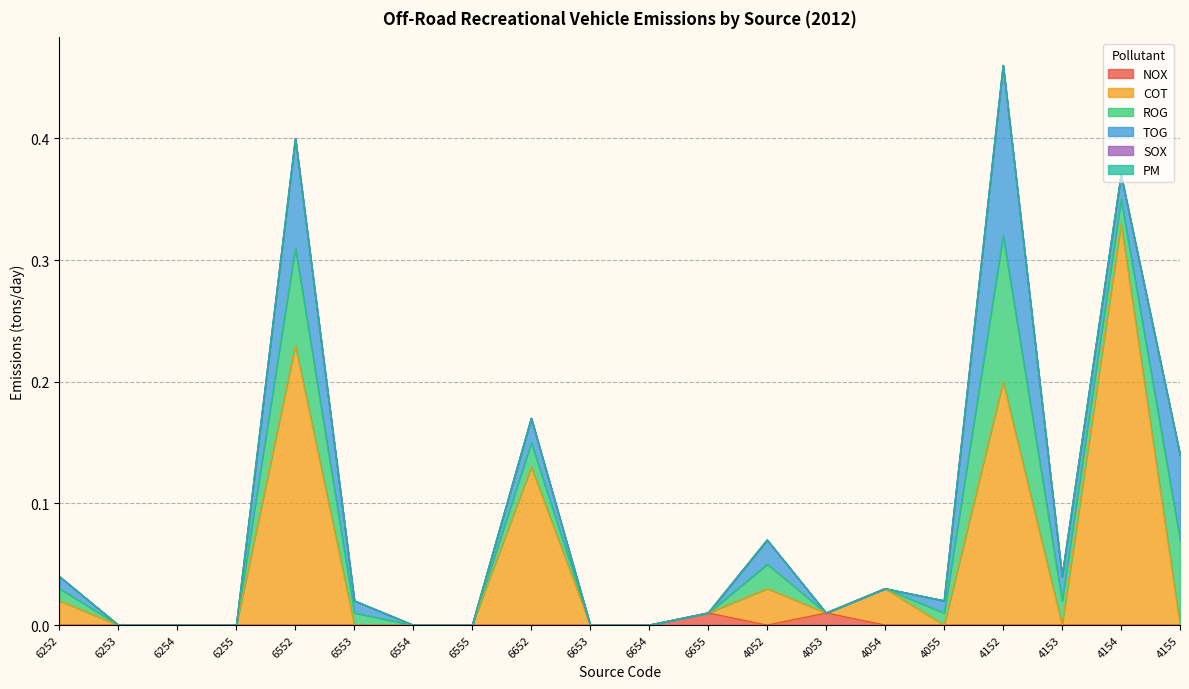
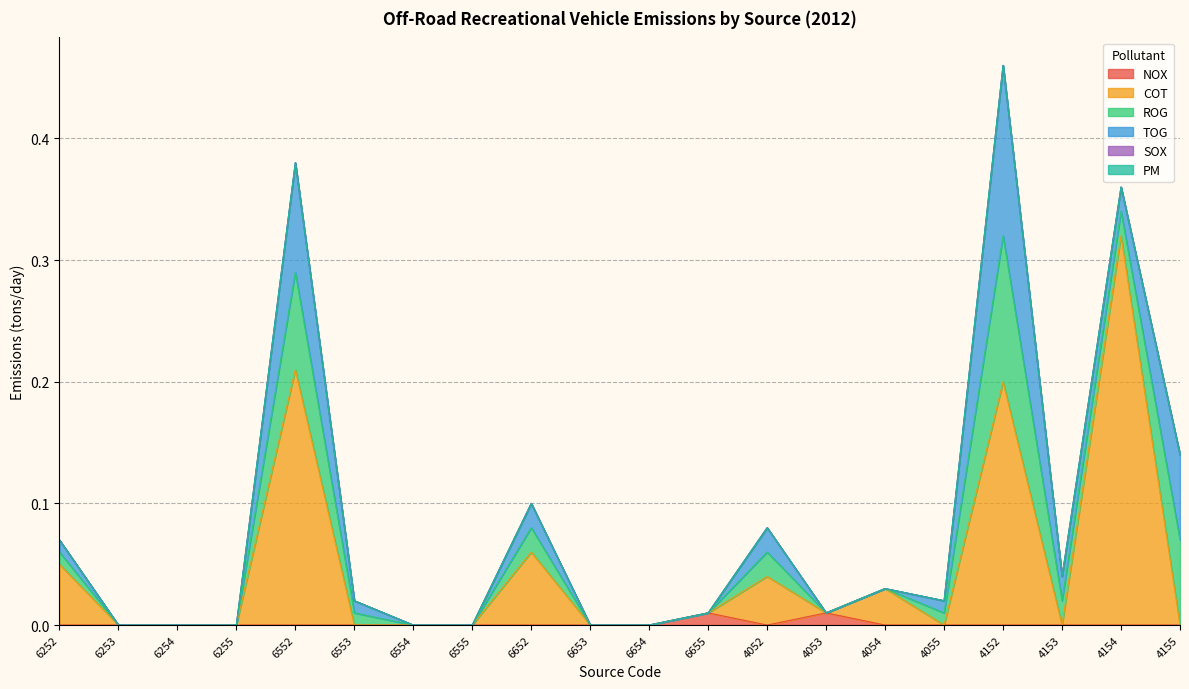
  {
    "NOX": {
      "6252": 0.00,
      "6552": 0.00,
      "6652": 0.00,
      "4052": 0.00,
      "4054": 0.00,
      "4152": 0.00,
      "4154": 0.00
    },
    "COT": {
-     "6252": 0.02,
-     "6552": 0.23,
-     "6652": 0.13,
-     "4052": 0.03,
+     "6252": 0.05,
+     "6552": 0.21,
+     "6652": 0.06,
+     "4052": 0.04,
      "4152": 0.20,
-     "4154": 0.33
+     "4154": 0.32
    }
  }
